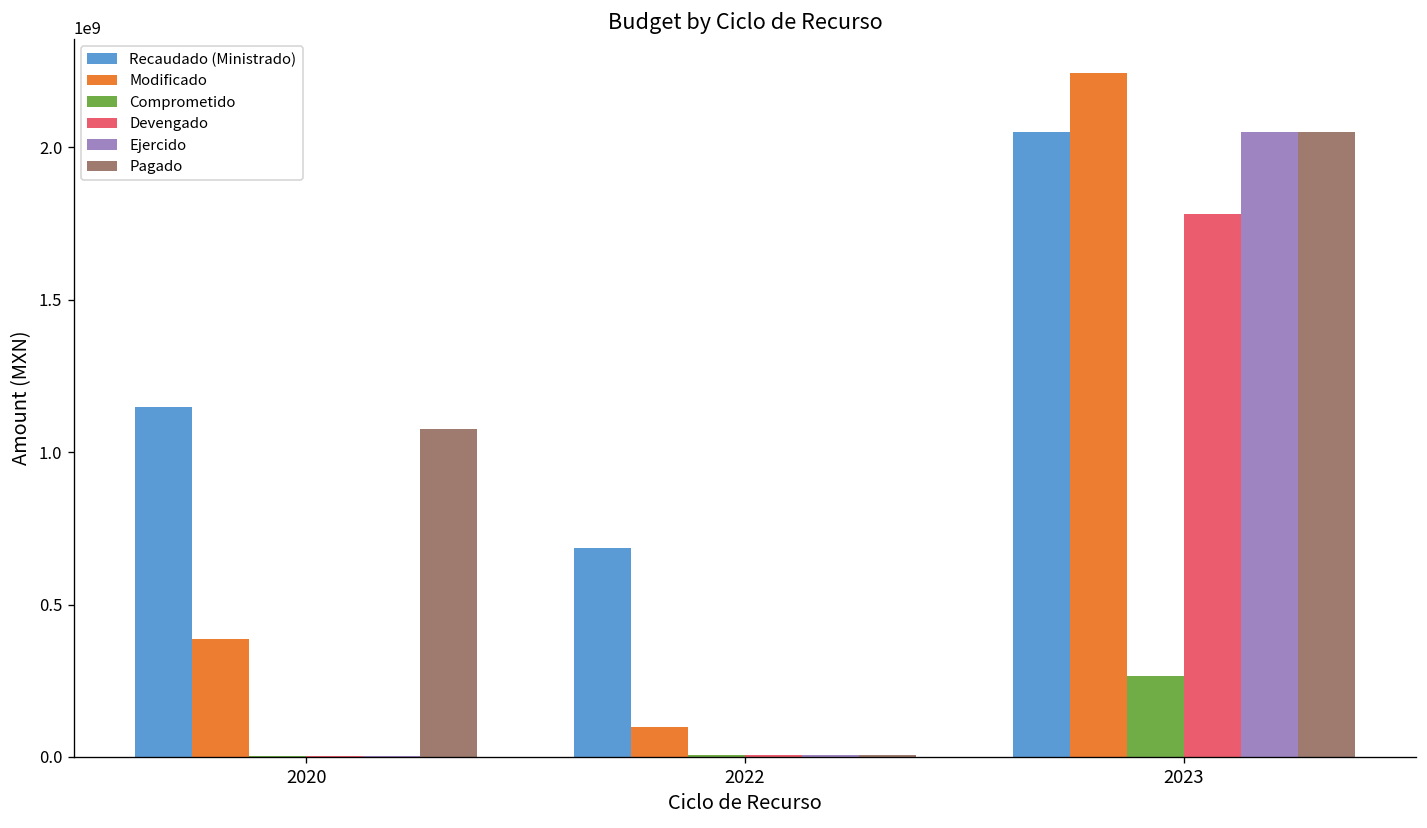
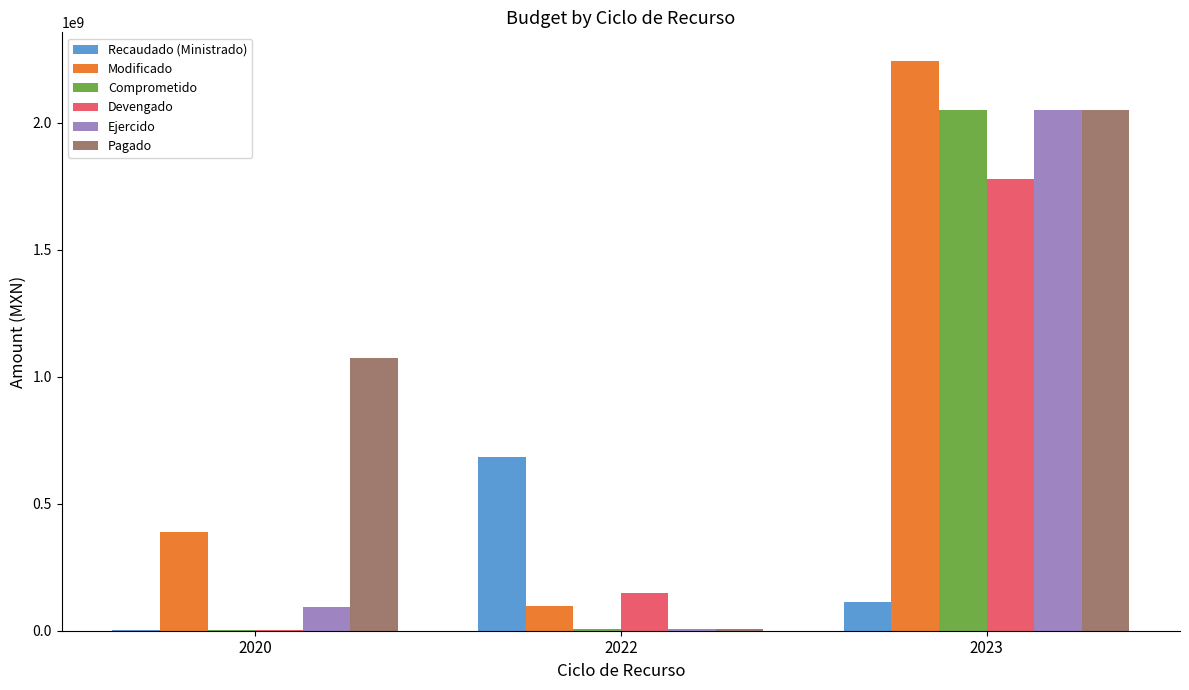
  {
    "Recaudado (Ministrado)": {
-     "2020": 1150000000,
+     "2020": 0,
      "2022": 690000000,
-     "2023": 2050000000
+     "2023": 110000000
    },
    "Modificado": {
      "2020": 390000000,
      "2022": 100000000,
      "2023": 2240000000
    },
    "Comprometido": {
-     "2023": 270000000
+     "2023": 2050000000
    },
    "Devengado": {
-     "2022": 10000000,
+     "2022": 150000000,
      "2023": 1780000000
    },
    "Ejercido": {
-     "2020": 0,
+     "2020": 90000000,
      "2023": 2050000000
    },
    "Pagado": {
      "2020": 1080000000,
      "2023": 2050000000
    }
  }
